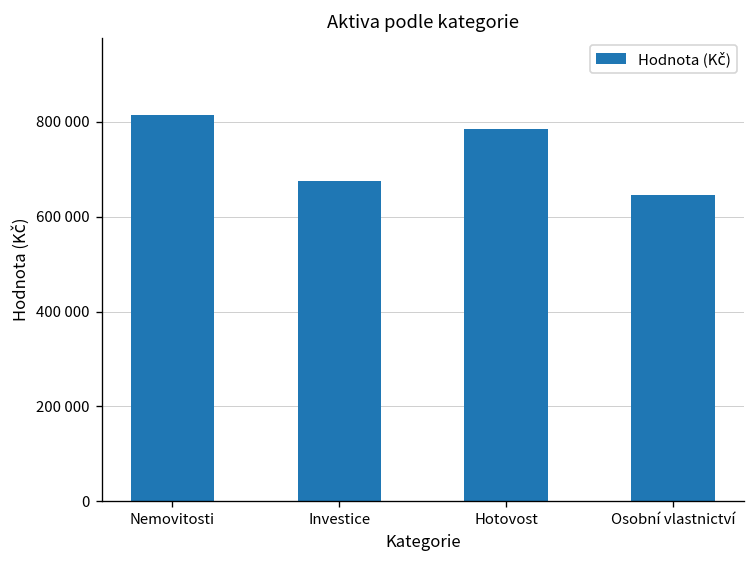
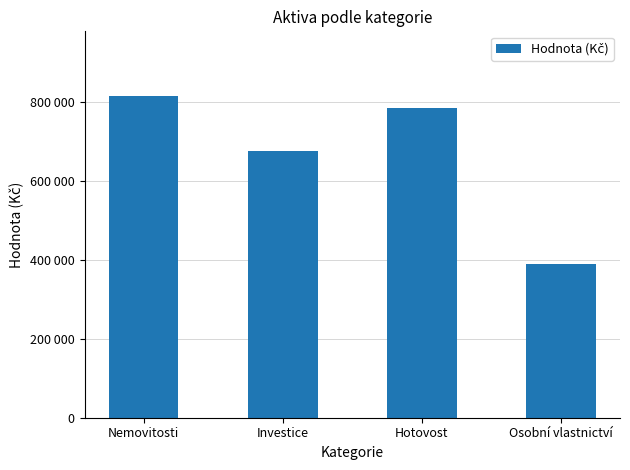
  {
    "Nemovitosti": 820000,
    "Investice": 680000,
    "Hotovost": 780000,
-   "Osobní vlastnictví": 650000
+   "Osobní vlastnictví": 390000
  }
